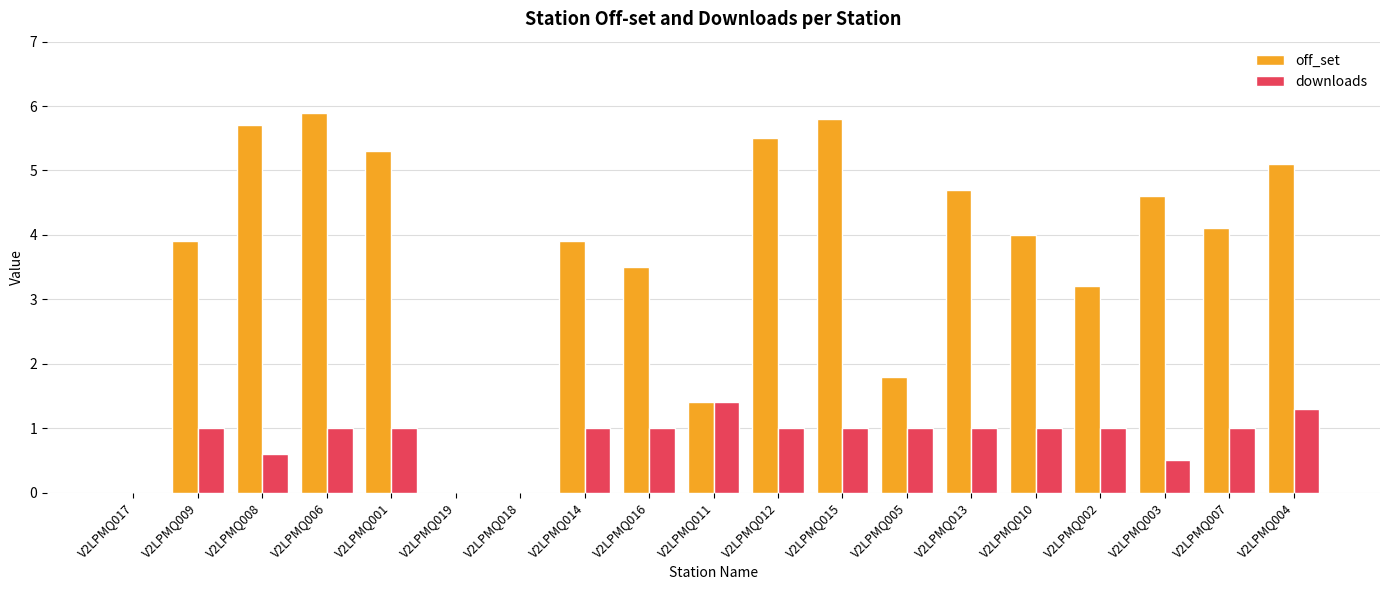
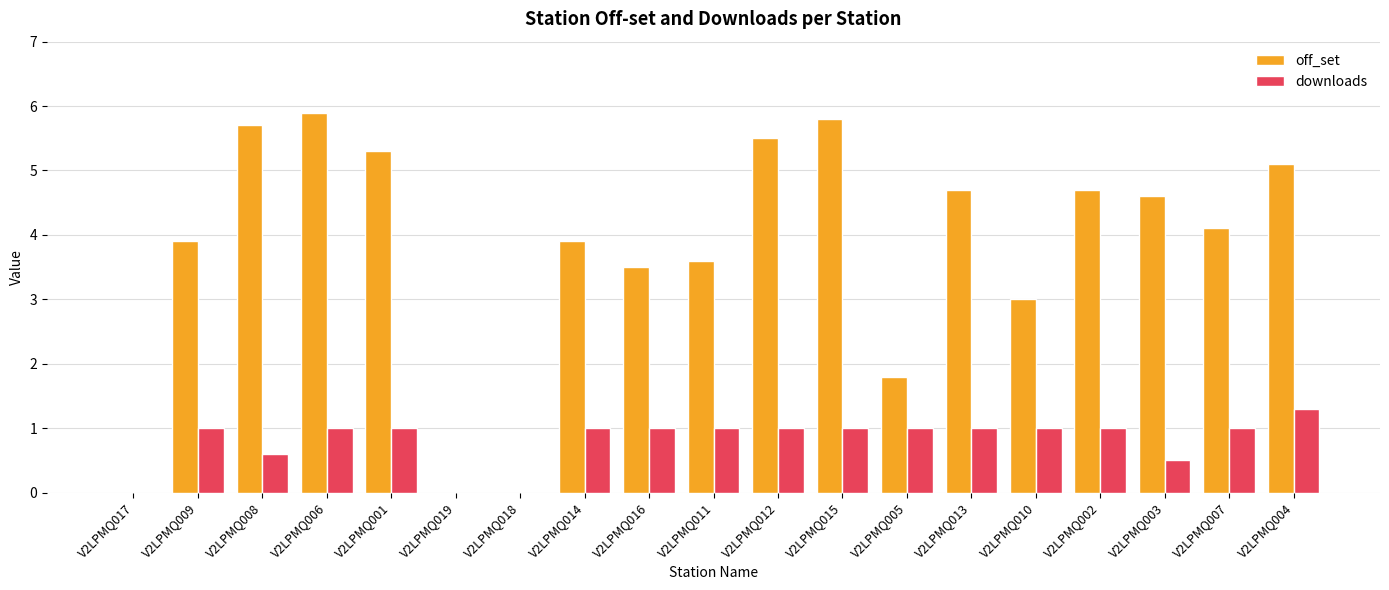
  {
    "off_set": {
      "V2LPMQ017": 0.0,
      "V2LPMQ009": 3.9,
      "V2LPMQ008": 5.7,
      "V2LPMQ006": 5.9,
      "V2LPMQ001": 5.3,
      "V2LPMQ019": 0.0,
      "V2LPMQ018": 0.0,
      "V2LPMQ014": 3.9,
      "V2LPMQ016": 3.5,
-     "V2LPMQ011": 1.4,
+     "V2LPMQ011": 3.6,
      "V2LPMQ012": 5.5,
      "V2LPMQ015": 5.8,
      "V2LPMQ005": 1.8,
      "V2LPMQ013": 4.7,
-     "V2LPMQ010": 4,
-     "V2LPMQ002": 3.2,
+     "V2LPMQ010": 3,
+     "V2LPMQ002": 4.7,
      "V2LPMQ003": 4.6,
      "V2LPMQ007": 4.1,
      "V2LPMQ004": 5.1
    },
    "downloads": {
      "V2LPMQ017": 0.0,
      "V2LPMQ009": 1.0,
      "V2LPMQ008": 0.6,
      "V2LPMQ006": 1.0,
      "V2LPMQ001": 1.0,
      "V2LPMQ019": 0.0,
      "V2LPMQ018": 0.0,
      "V2LPMQ014": 1.0,
      "V2LPMQ016": 1.0,
-     "V2LPMQ011": 1.4,
+     "V2LPMQ011": 1.0,
      "V2LPMQ012": 1.0,
      "V2LPMQ015": 1.0,
      "V2LPMQ005": 1.0,
      "V2LPMQ013": 1.0,
      "V2LPMQ010": 1.0,
      "V2LPMQ002": 1.0,
      "V2LPMQ003": 0.5,
      "V2LPMQ007": 1.0,
      "V2LPMQ004": 1.3
    }
  }
